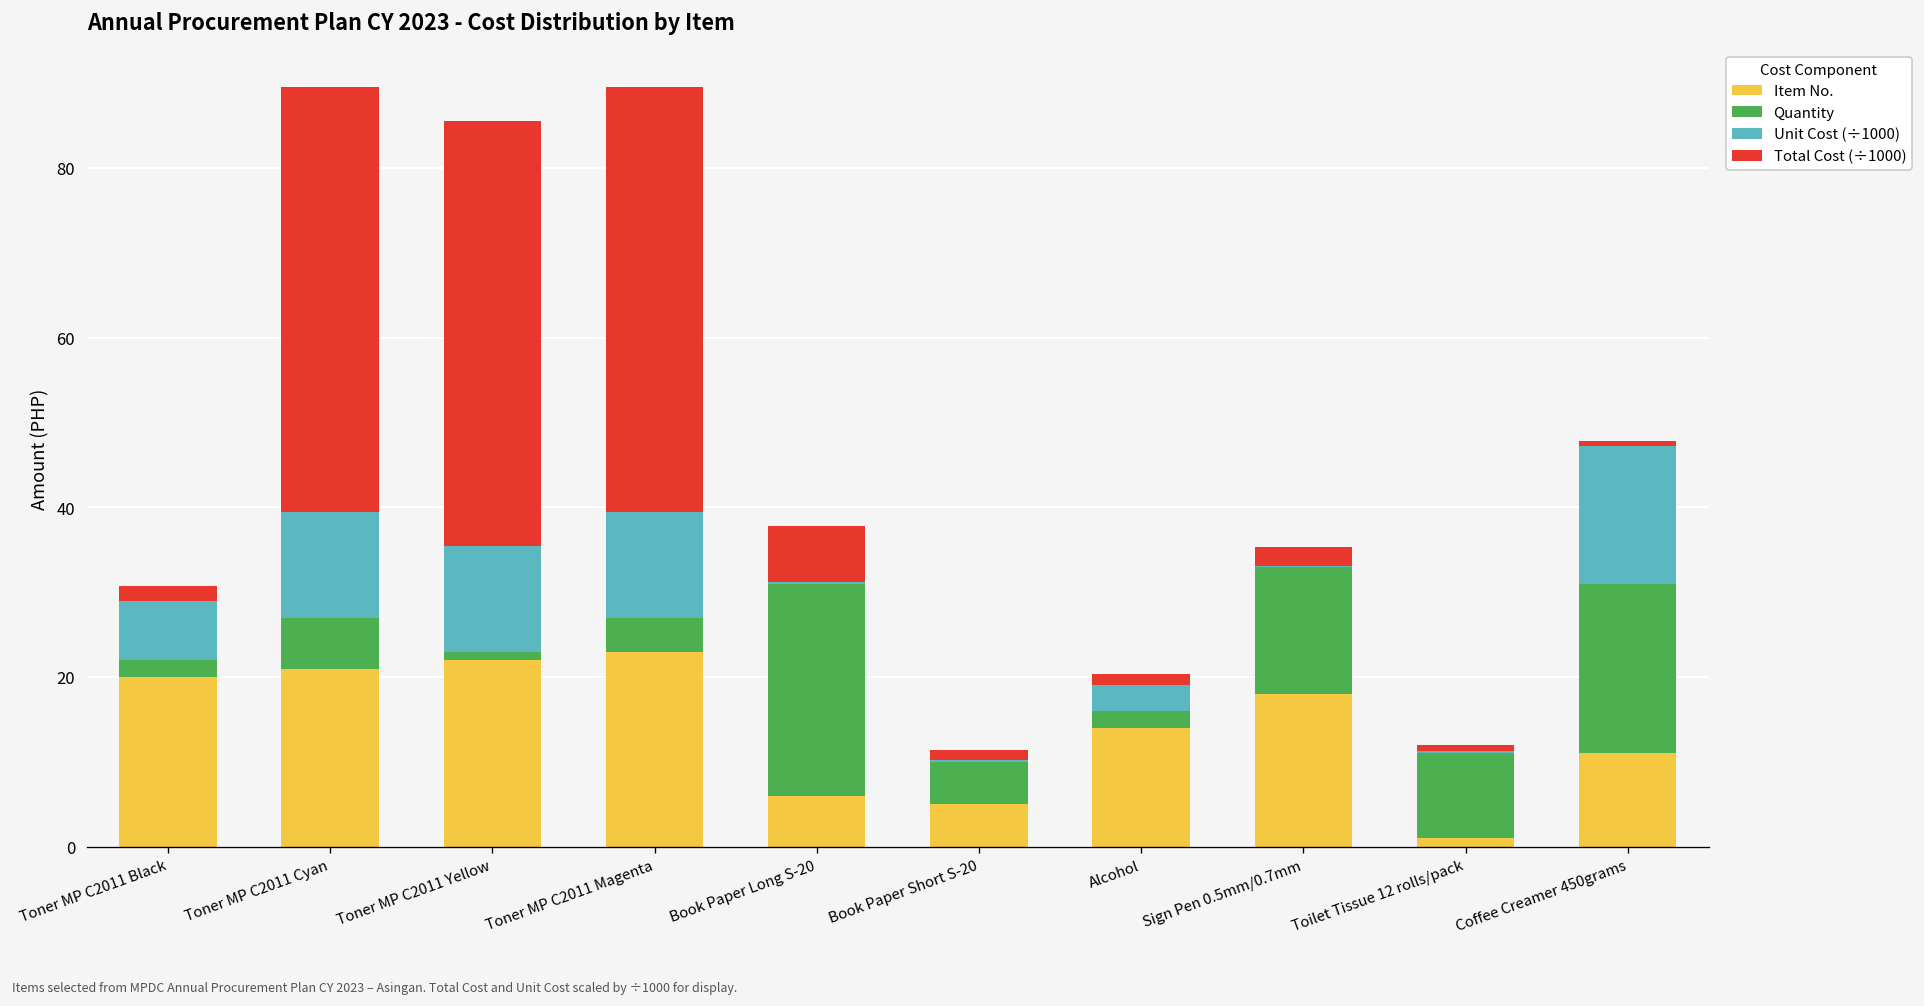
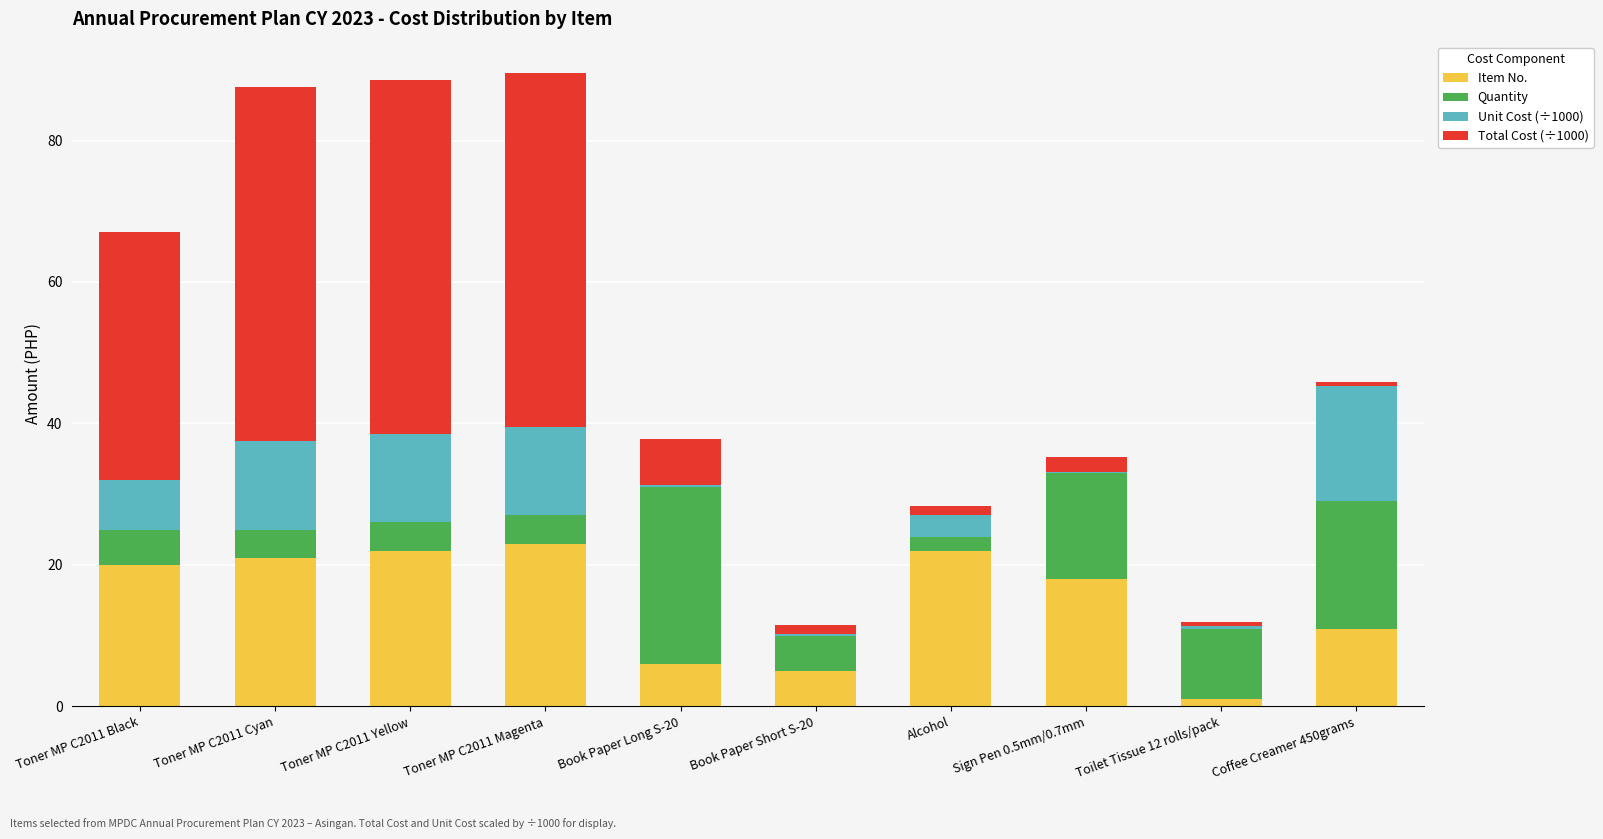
  {
    "Item No.": {
      "Toner MP C2011 Black": 20,
      "Toner MP C2011 Cyan": 21,
      "Toner MP C2011 Yellow": 22,
      "Toner MP C2011 Magenta": 23,
      "Book Paper Long S-20": 6,
      "Book Paper Short S-20": 5,
-     "Alcohol": 14,
+     "Alcohol": 22,
      "Sign Pen 0.5mm/0.7mm": 18,
      "Toilet Tissue 12 rolls/pack": 1,
      "Coffee Creamer 450grams": 11
    },
    "Quantity": {
-     "Toner MP C2011 Black": 2,
-     "Toner MP C2011 Cyan": 6,
-     "Toner MP C2011 Yellow": 1,
+     "Toner MP C2011 Black": 5,
+     "Toner MP C2011 Cyan": 4,
+     "Toner MP C2011 Yellow": 4,
      "Toner MP C2011 Magenta": 4,
      "Book Paper Long S-20": 25,
      "Book Paper Short S-20": 5,
      "Alcohol": 2,
      "Sign Pen 0.5mm/0.7mm": 15,
      "Toilet Tissue 12 rolls/pack": 10,
-     "Coffee Creamer 450grams": 20
+     "Coffee Creamer 450grams": 18
    },
    "Unit Cost (÷1000)": {
      "Toner MP C2011 Black": 7,
      "Toner MP C2011 Cyan": 13,
      "Toner MP C2011 Yellow": 13,
      "Toner MP C2011 Magenta": 13,
      "Alcohol": 3,
      "Coffee Creamer 450grams": 16
    },
    "Total Cost (÷1000)": {
-     "Toner MP C2011 Black": 2,
+     "Toner MP C2011 Black": 35,
      "Toner MP C2011 Cyan": 50,
      "Toner MP C2011 Yellow": 50,
      "Toner MP C2011 Magenta": 50,
      "Book Paper Long S-20": 7,
      "Book Paper Short S-20": 1,
      "Alcohol": 1,
      "Sign Pen 0.5mm/0.7mm": 2,
      "Toilet Tissue 12 rolls/pack": 1,
      "Coffee Creamer 450grams": 1
    }
  }
